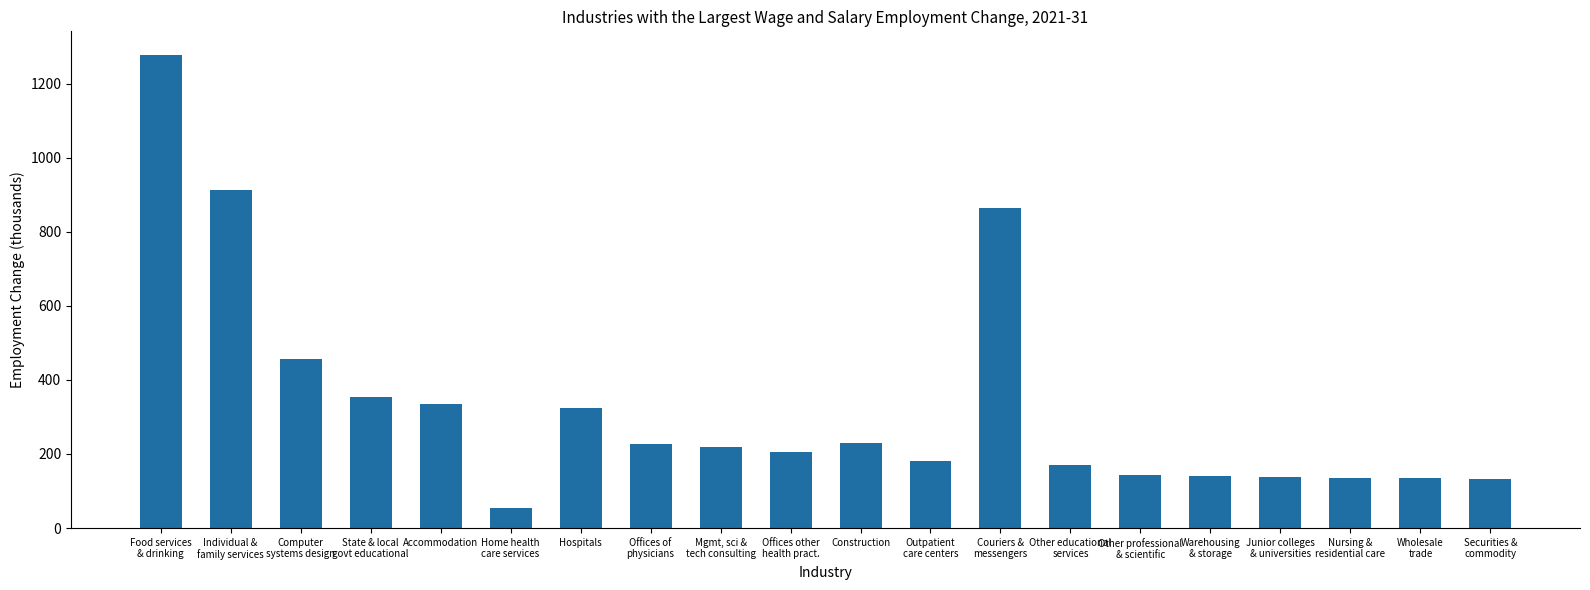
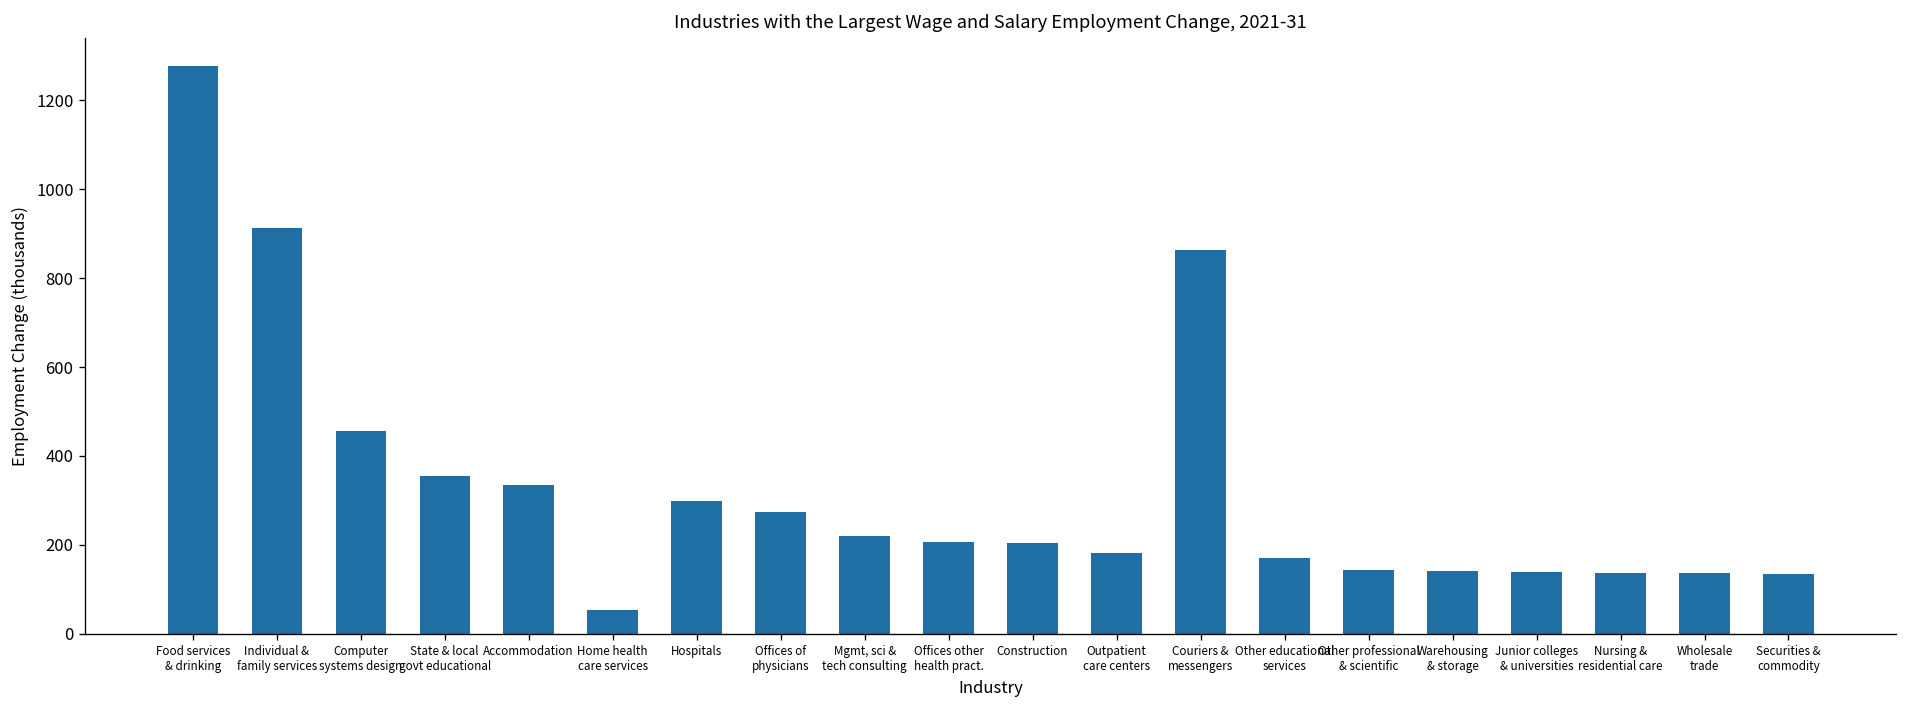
  {
    "Food services & drinking": 1280,
    "Individual & family services": 910,
    "Computer systems design": 460,
    "State & local govt educational": 350,
    "Accommodation": 330,
    "Home health care services": 50,
-   "Hospitals": 320,
-   "Offices of physicians": 230,
+   "Hospitals": 300,
+   "Offices of physicians": 270,
    "Mgmt, sci & tech consulting": 220,
    "Offices other health pract.": 210,
-   "Construction": 230,
+   "Construction": 200,
    "Outpatient care centers": 180,
    "Couriers & messengers": 860,
    "Warehousing & storage": 140,
    "Junior colleges & universities": 140,
    "Nursing & residential care": 140,
    "Wholesale trade": 140,
    "Securities & commodity": 130
  }
